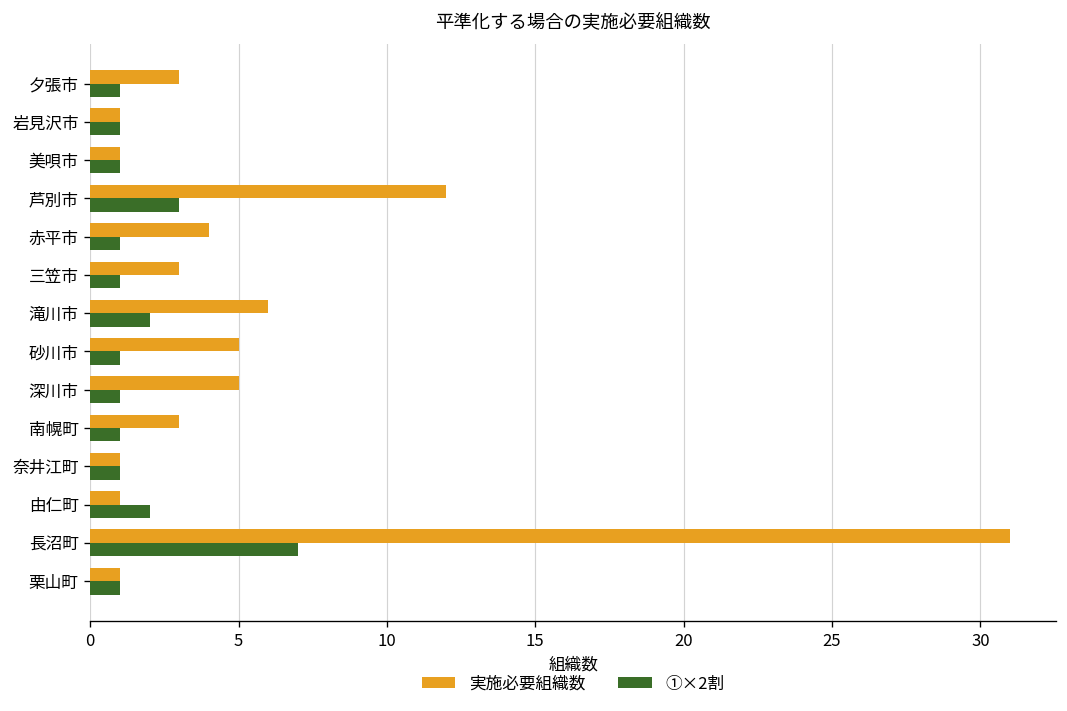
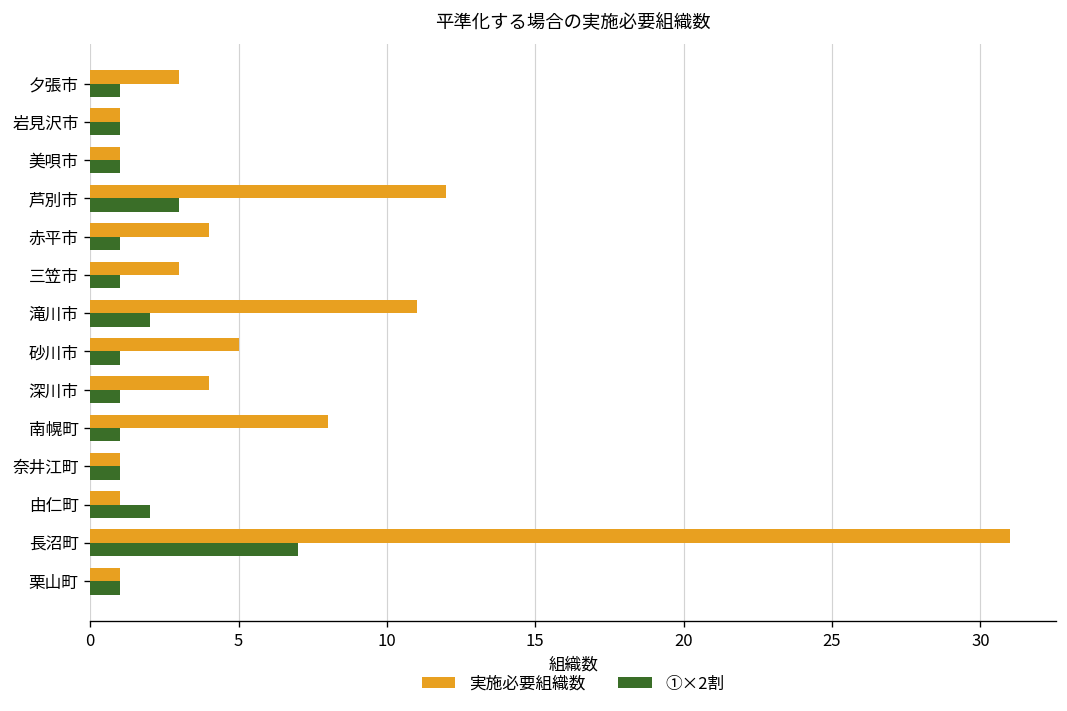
  {
    "実施必要組織数": {
      "夕張市": 3,
      "岩見沢市": 1,
      "美唄市": 1,
      "芦別市": 12,
      "赤平市": 4,
      "三笠市": 3,
-     "滝川市": 6,
+     "滝川市": 11,
      "砂川市": 5,
-     "深川市": 5,
-     "南幌町": 3,
+     "深川市": 4,
+     "南幌町": 8,
      "奈井江町": 1,
      "由仁町": 1,
      "長沼町": 31,
      "栗山町": 1
    },
    "①×2割": {
      "夕張市": 1,
      "岩見沢市": 1,
      "美唄市": 1,
      "芦別市": 3,
      "赤平市": 1,
      "三笠市": 1,
      "滝川市": 2,
      "砂川市": 1,
      "深川市": 1,
      "南幌町": 1,
      "奈井江町": 1,
      "由仁町": 2,
      "長沼町": 7,
      "栗山町": 1
    }
  }
